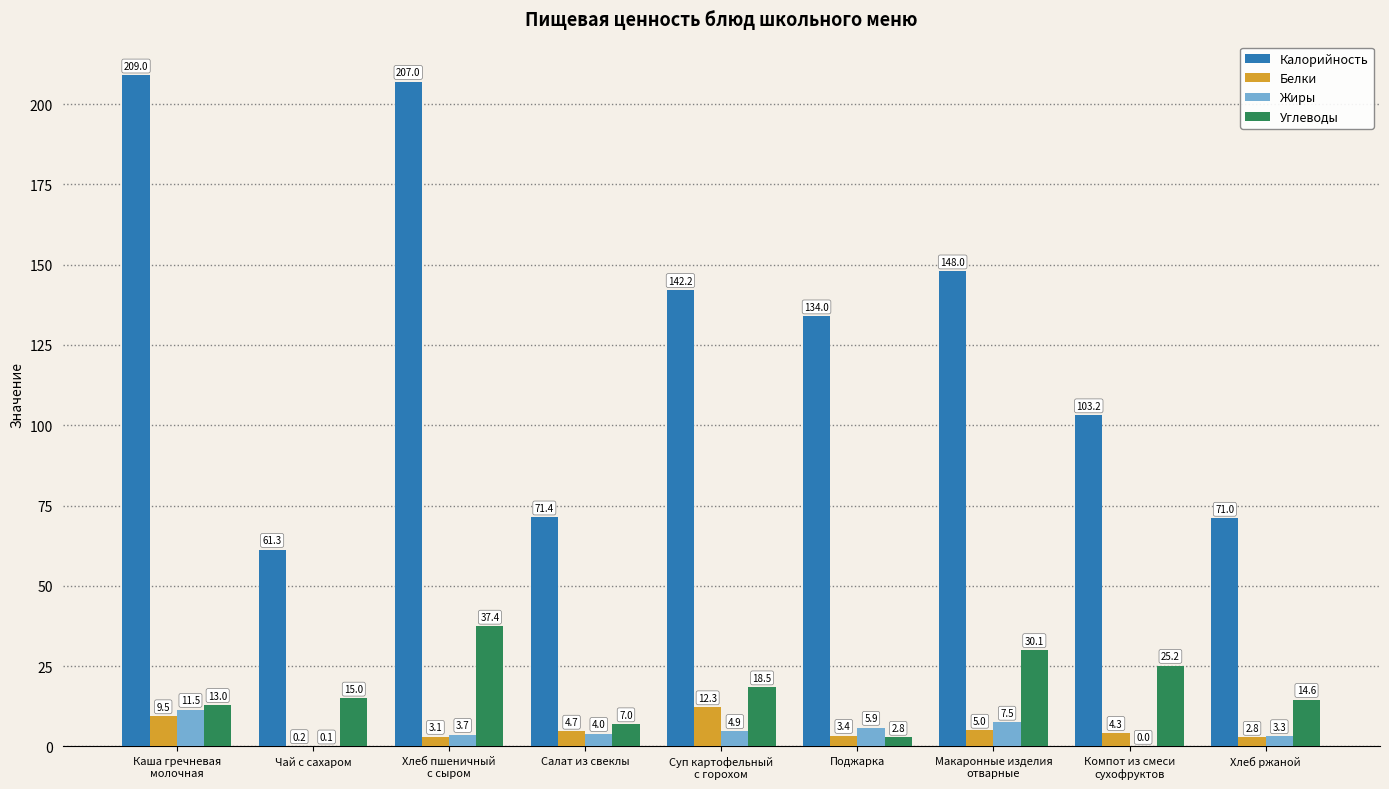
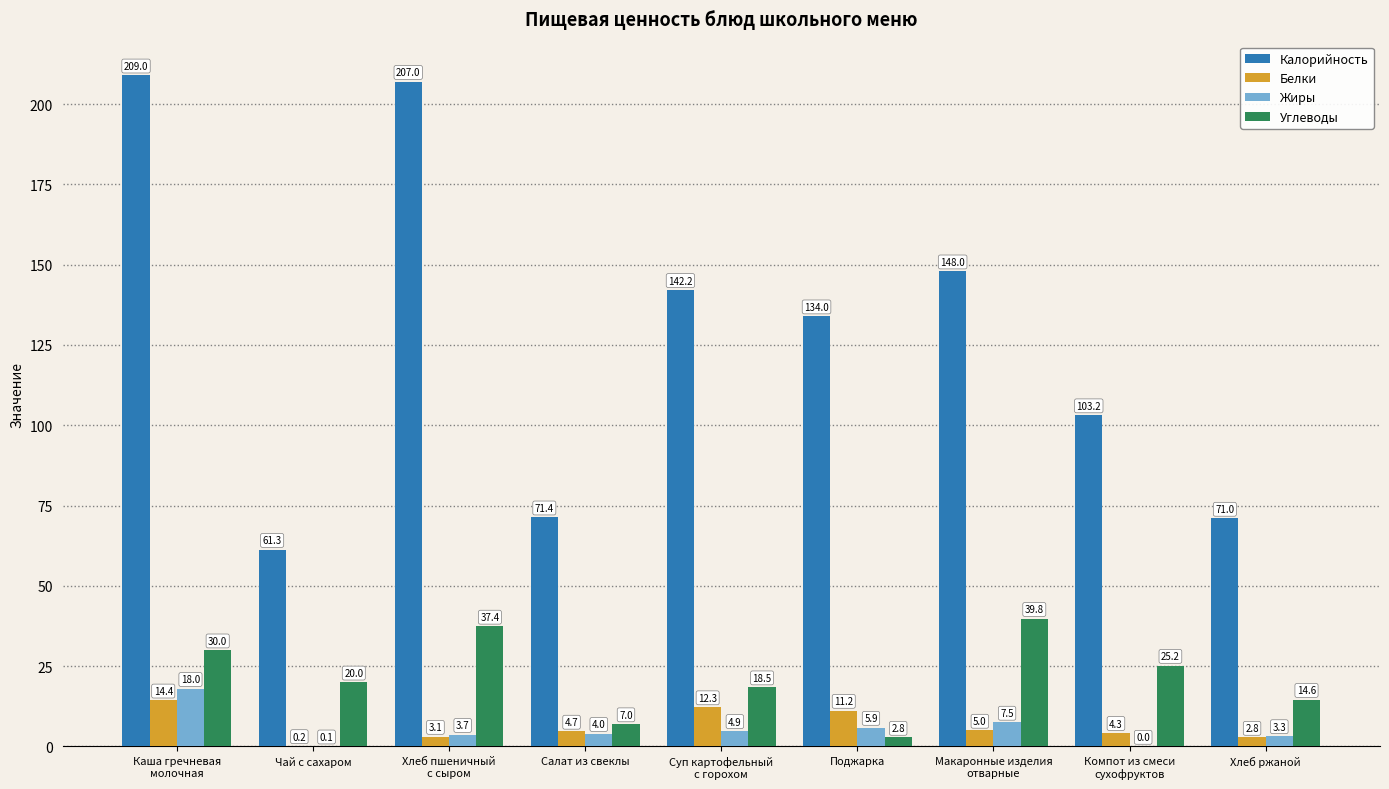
  {
    "Белки": {
-     "Каша гречневая молочная": 9.5,
-     "Поджарка": 3.4
+     "Каша гречневая молочная": 14.4,
+     "Поджарка": 11.2
    },
    "Жиры": {
-     "Каша гречневая молочная": 11.5
+     "Каша гречневая молочная": 18.0
    },
    "Углеводы": {
-     "Каша гречневая молочная": 13.0,
-     "Чай с сахаром": 15.0,
-     "Макаронные изделия отварные": 30.1
+     "Каша гречневая молочная": 30.0,
+     "Чай с сахаром": 20.0,
+     "Макаронные изделия отварные": 39.8
    }
  }
